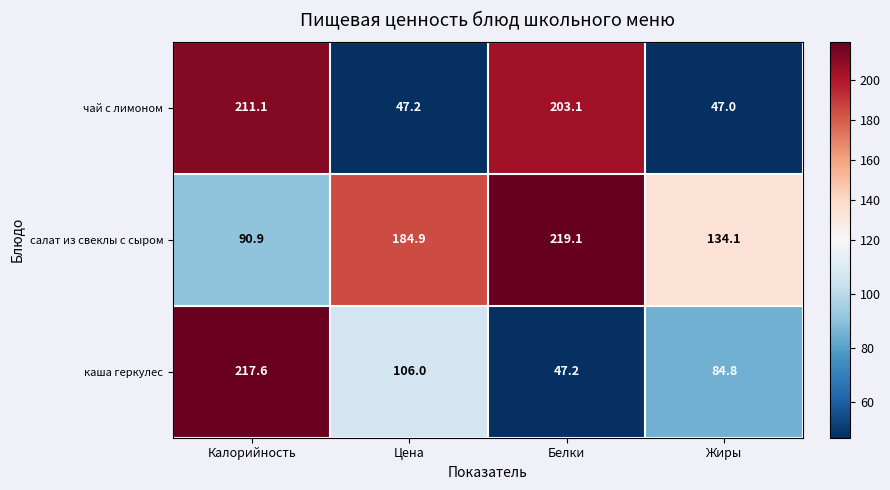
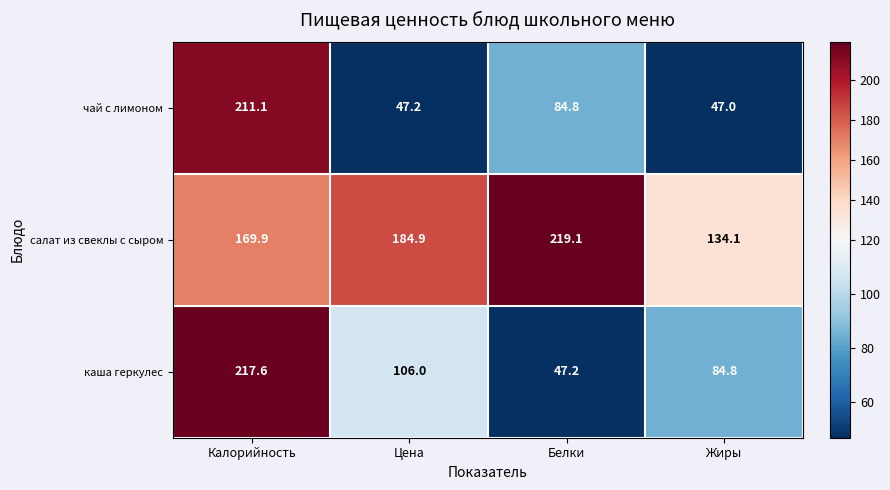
  {
    "чай с лимоном": {
      "Калорийность": 211.1,
      "Цена": 47.2,
-     "Белки": 203.1,
+     "Белки": 84.8,
      "Жиры": 47.0
    },
    "салат из свеклы с сыром": {
-     "Калорийность": 90.9,
+     "Калорийность": 169.9,
      "Цена": 184.9,
      "Белки": 219.1,
      "Жиры": 134.1
    },
    "каша геркулес": {
      "Калорийность": 217.6,
      "Цена": 106.0,
      "Белки": 47.2,
      "Жиры": 84.8
    }
  }
